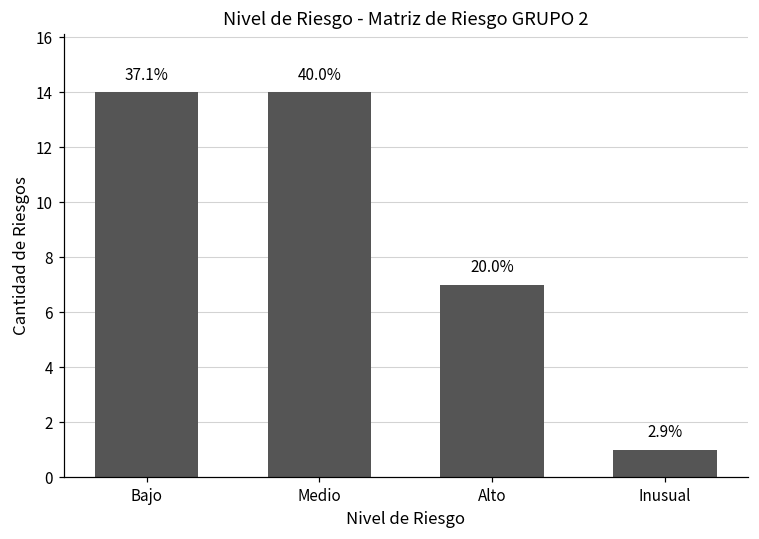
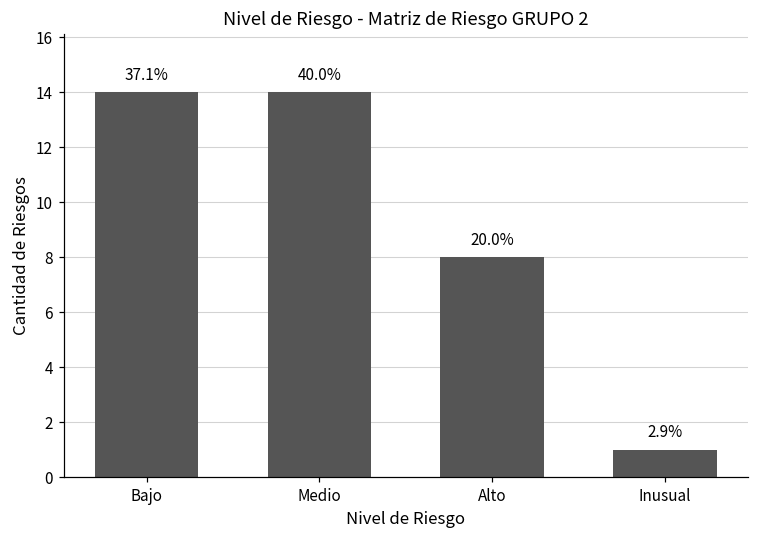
  {
-   "Alto": 7
+   "Alto": 8
  }
